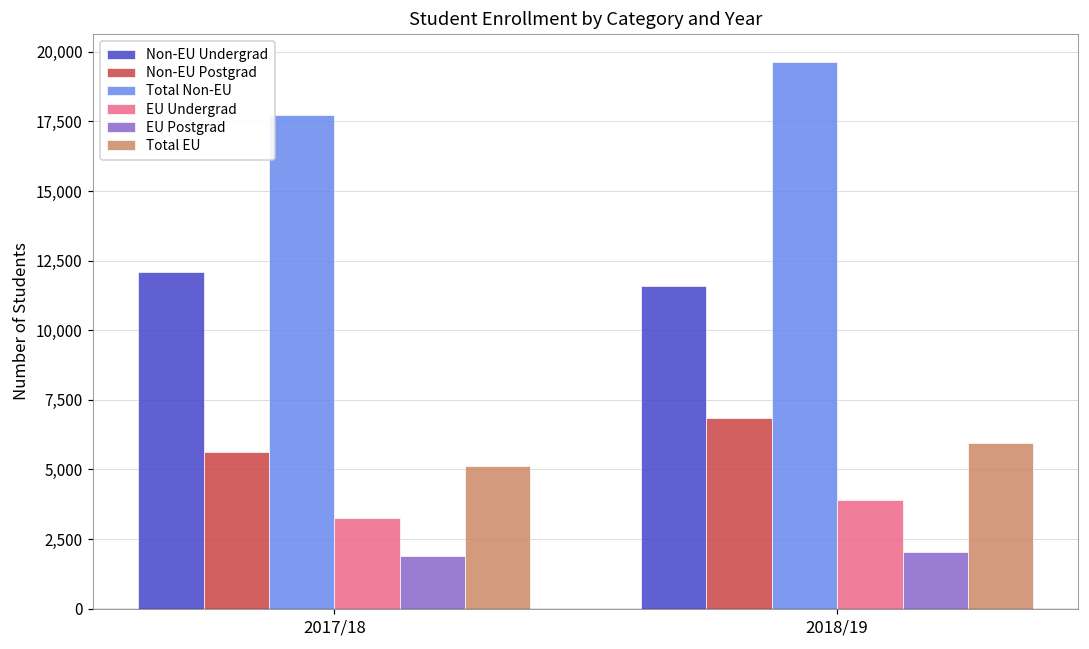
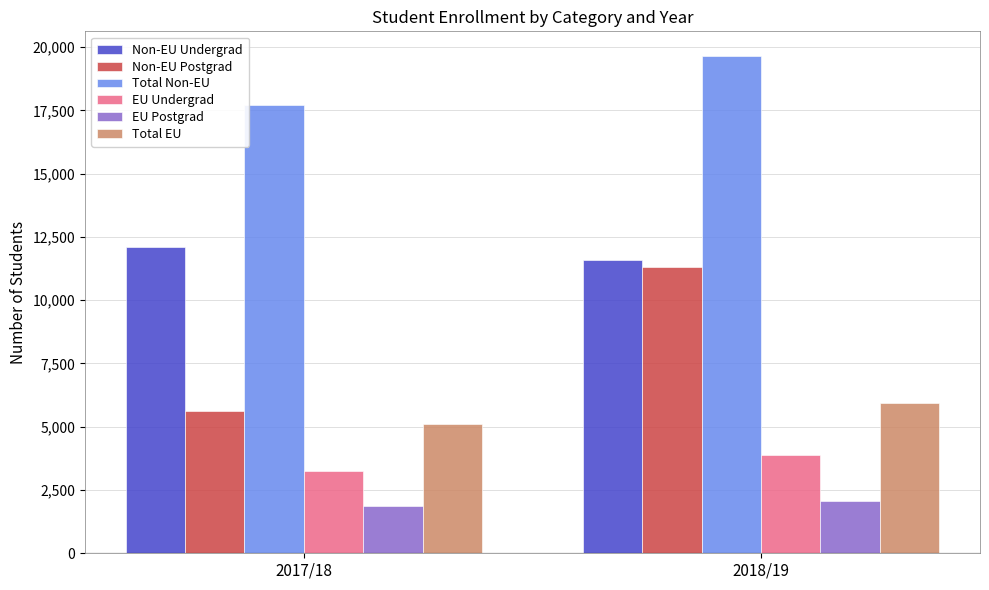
  {
    "Non-EU Undergrad": {
      "2017/18": "12,100",
      "2018/19": "11,600"
    },
    "Non-EU Postgrad": {
      "2017/18": "5,600",
-     "2018/19": "6,900"
+     "2018/19": "11,300"
    }
  }
